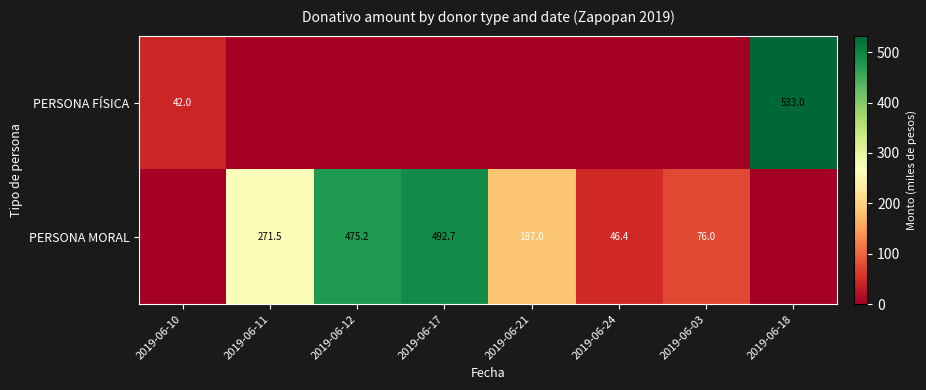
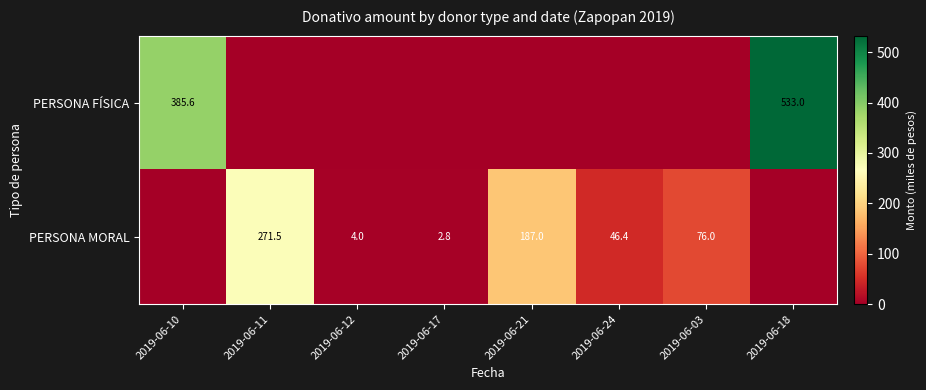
  {
    "PERSONA FÍSICA": {
-     "2019-06-10": 42.0,
+     "2019-06-10": 385.6,
      "2019-06-18": 533.0
    },
    "PERSONA MORAL": {
      "2019-06-11": 271.5,
-     "2019-06-12": 475.2,
-     "2019-06-17": 492.7,
+     "2019-06-12": 4.0,
+     "2019-06-17": 2.8,
      "2019-06-21": 187.0,
      "2019-06-24": 46.4,
      "2019-06-03": 76.0
    }
  }
